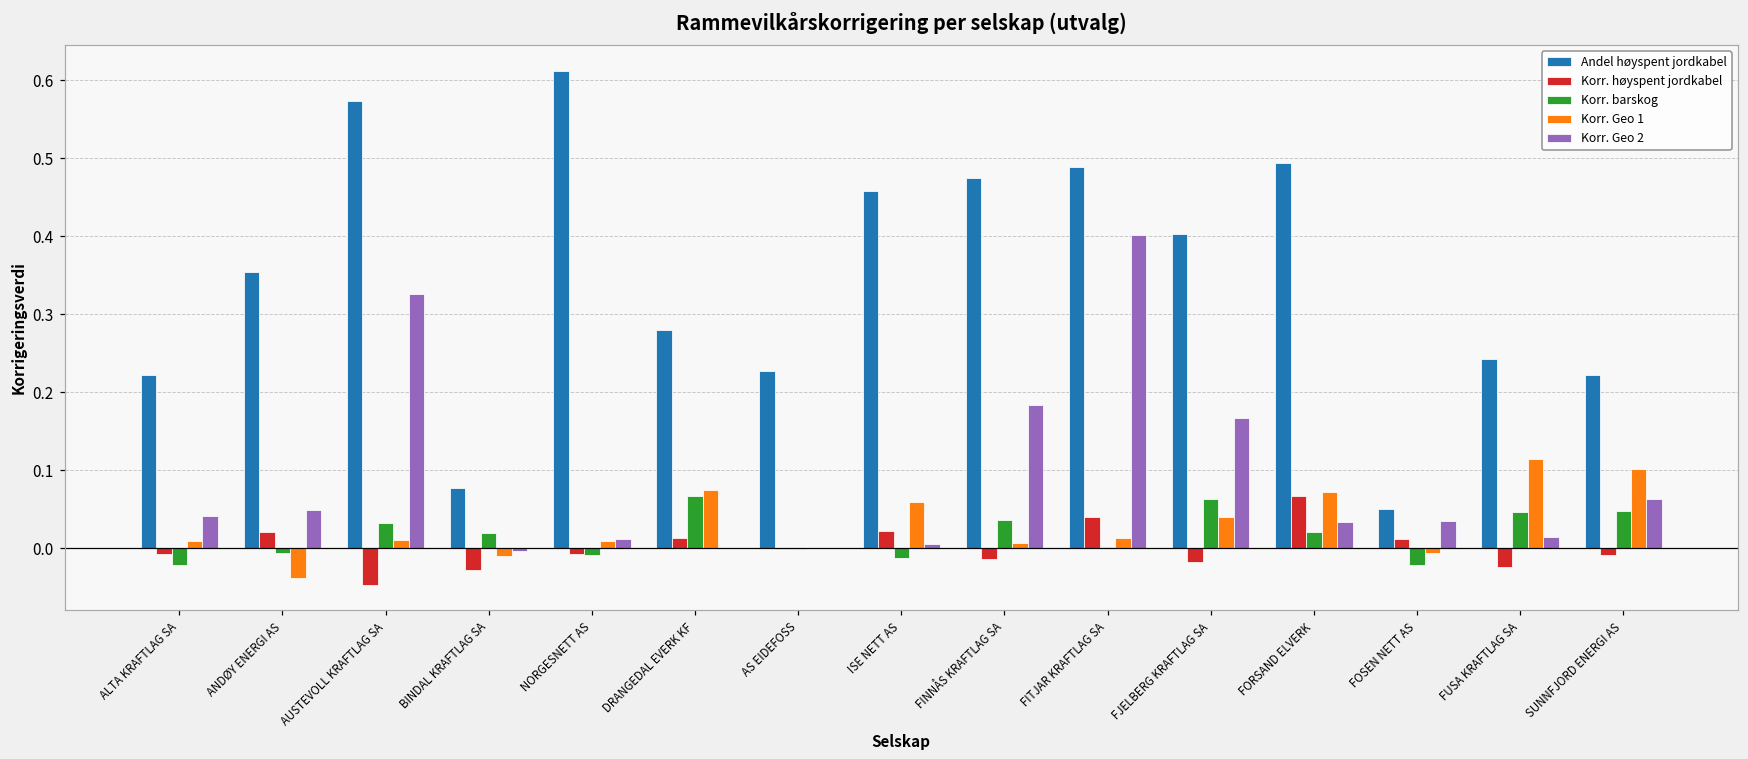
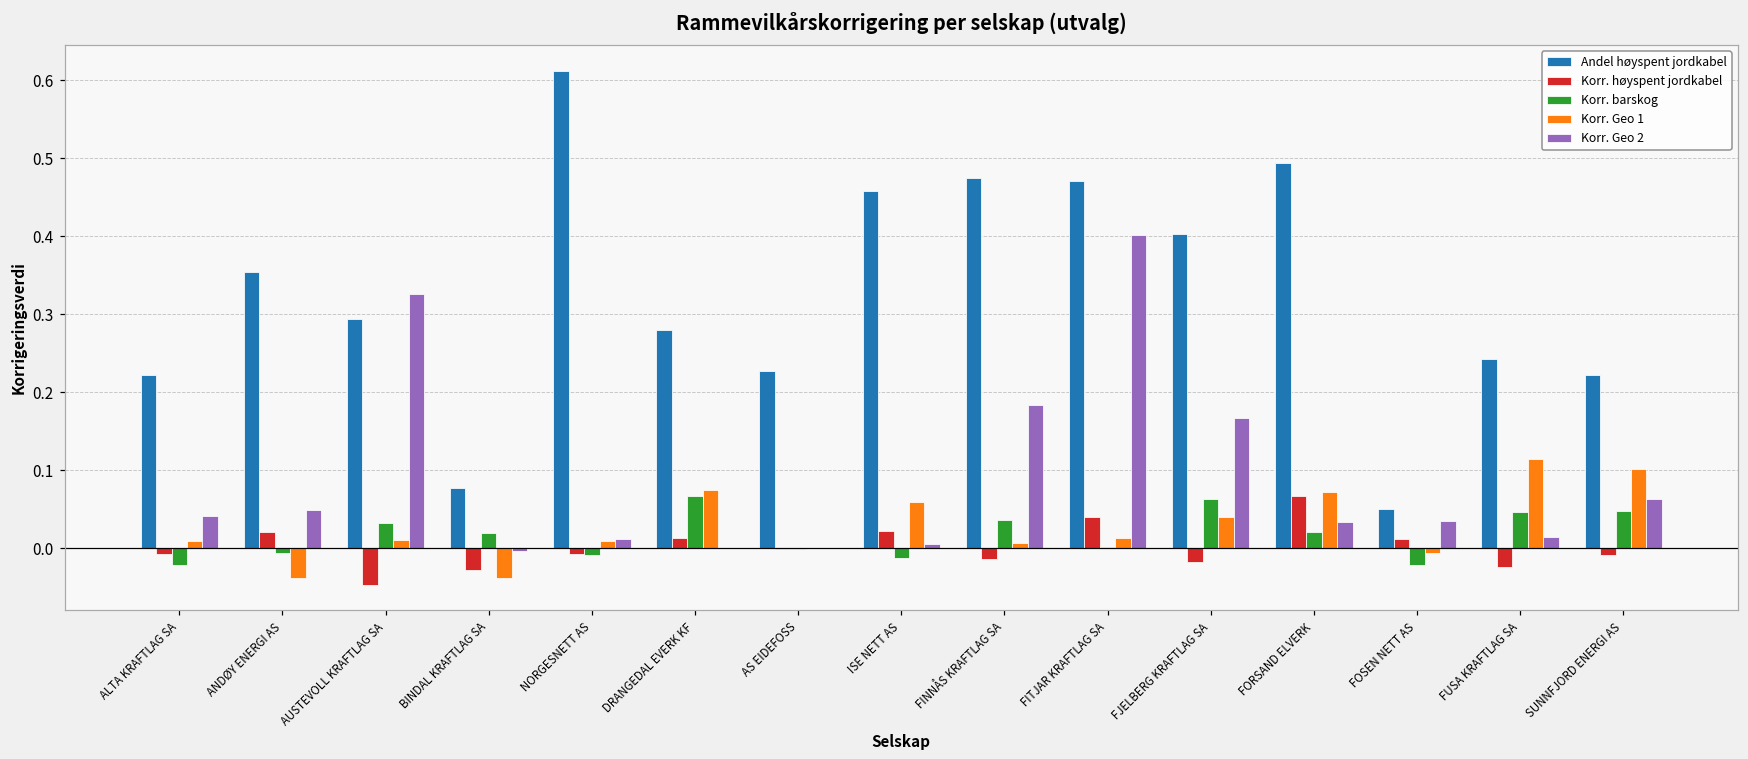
  {
    "Andel høyspent jordkabel": {
      "ALTA KRAFTLAG SA": 0.22,
      "ANDØY ENERGI AS": 0.35,
-     "AUSTEVOLL KRAFTLAG SA": 0.57,
+     "AUSTEVOLL KRAFTLAG SA": 0.29,
      "BINDAL KRAFTLAG SA": 0.08,
      "NORGESNETT AS": 0.61,
      "DRANGEDAL EVERK KF": 0.28,
      "AS EIDEFOSS": 0.23,
      "ISE NETT AS": 0.46,
      "FINNÅS KRAFTLAG SA": 0.48,
-     "FITJAR KRAFTLAG SA": 0.49,
+     "FITJAR KRAFTLAG SA": 0.47,
      "FJELBERG KRAFTLAG SA": 0.40,
      "FORSAND ELVERK": 0.49,
      "FOSEN NETT AS": 0.05,
      "FUSA KRAFTLAG SA": 0.24,
      "SUNNFJORD ENERGI AS": 0.22
    },
    "Korr. høyspent jordkabel": {
      "ALTA KRAFTLAG SA": -0.01,
      "ANDØY ENERGI AS": 0.02,
      "AUSTEVOLL KRAFTLAG SA": -0.05,
      "BINDAL KRAFTLAG SA": -0.03,
      "NORGESNETT AS": -0.01,
      "DRANGEDAL EVERK KF": 0.01,
      "ISE NETT AS": 0.02,
      "FINNÅS KRAFTLAG SA": -0.01,
      "FITJAR KRAFTLAG SA": 0.04,
      "FJELBERG KRAFTLAG SA": -0.02,
      "FORSAND ELVERK": 0.07,
      "FOSEN NETT AS": 0.01,
      "FUSA KRAFTLAG SA": -0.02,
      "SUNNFJORD ENERGI AS": -0.01
    },
    "Korr. barskog": {
      "ALTA KRAFTLAG SA": -0.02,
      "ANDØY ENERGI AS": -0.01,
      "AUSTEVOLL KRAFTLAG SA": 0.03,
      "BINDAL KRAFTLAG SA": 0.02,
      "NORGESNETT AS": -0.01,
      "DRANGEDAL EVERK KF": 0.07,
      "ISE NETT AS": -0.01,
      "FINNÅS KRAFTLAG SA": 0.04,
      "FJELBERG KRAFTLAG SA": 0.06,
      "FORSAND ELVERK": 0.02,
      "FOSEN NETT AS": -0.02,
      "FUSA KRAFTLAG SA": 0.05,
      "SUNNFJORD ENERGI AS": 0.05
    },
    "Korr. Geo 1": {
      "ALTA KRAFTLAG SA": 0.01,
      "ANDØY ENERGI AS": -0.04,
      "AUSTEVOLL KRAFTLAG SA": 0.01,
-     "BINDAL KRAFTLAG SA": -0.01,
+     "BINDAL KRAFTLAG SA": -0.04,
      "NORGESNETT AS": 0.01,
      "DRANGEDAL EVERK KF": 0.07,
      "ISE NETT AS": 0.06,
      "FINNÅS KRAFTLAG SA": 0.01,
      "FITJAR KRAFTLAG SA": 0.01,
      "FJELBERG KRAFTLAG SA": 0.04,
      "FORSAND ELVERK": 0.07,
      "FOSEN NETT AS": -0.01,
      "FUSA KRAFTLAG SA": 0.11,
      "SUNNFJORD ENERGI AS": 0.10
    },
    "Korr. Geo 2": {
      "ALTA KRAFTLAG SA": 0.04,
      "ANDØY ENERGI AS": 0.05,
      "AUSTEVOLL KRAFTLAG SA": 0.33,
      "BINDAL KRAFTLAG SA": 0.00,
      "NORGESNETT AS": 0.01,
      "ISE NETT AS": 0.00,
      "FINNÅS KRAFTLAG SA": 0.18,
      "FITJAR KRAFTLAG SA": 0.40,
      "FJELBERG KRAFTLAG SA": 0.17,
      "FORSAND ELVERK": 0.03,
      "FOSEN NETT AS": 0.03,
      "FUSA KRAFTLAG SA": 0.01,
      "SUNNFJORD ENERGI AS": 0.06
    }
  }
